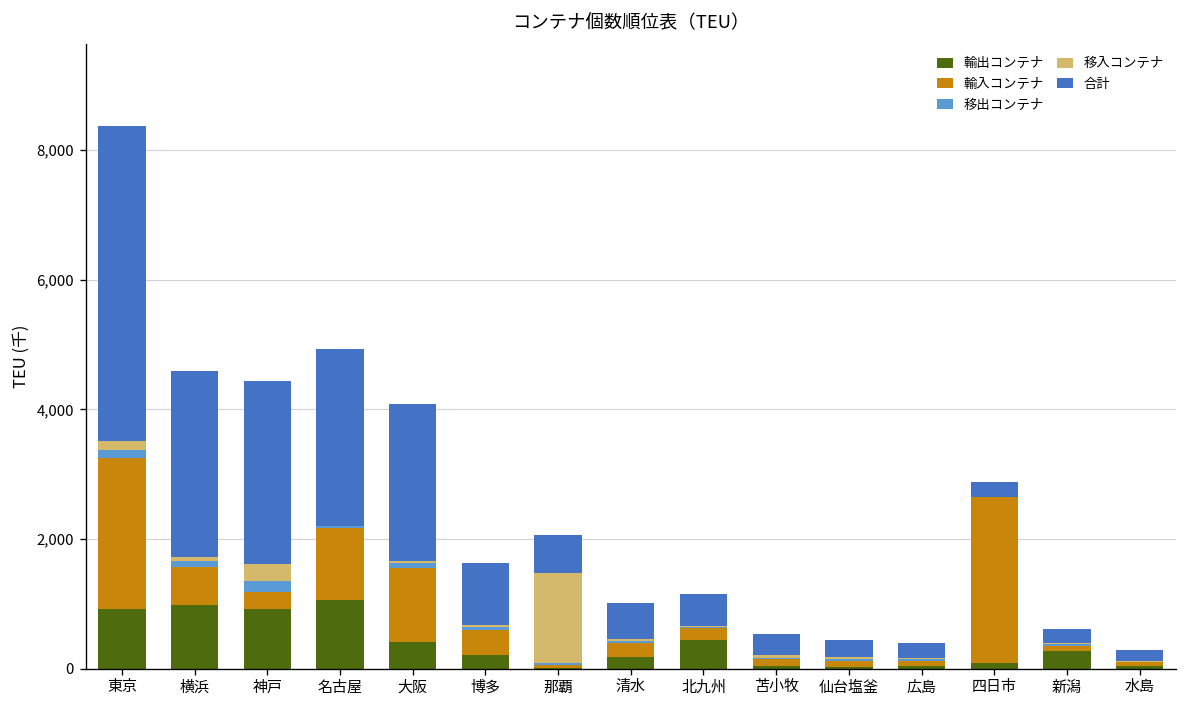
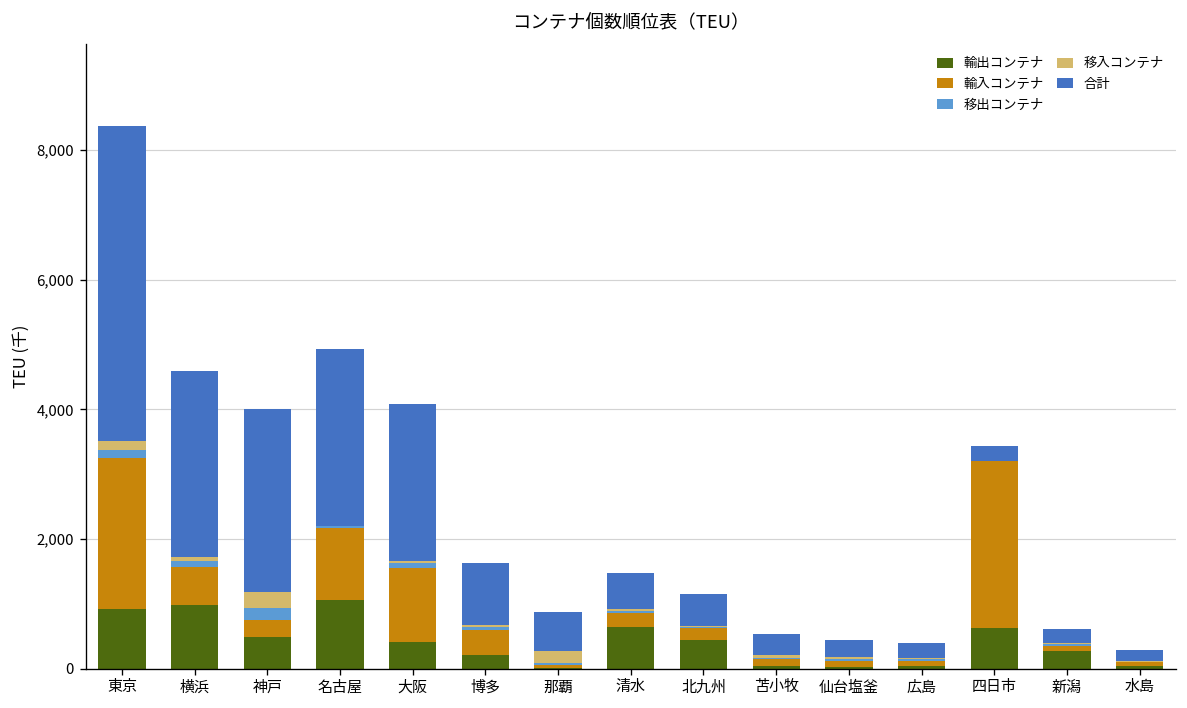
  {
    "輸出コンテナ": {
      "東京": "900",
      "横浜": "1,000",
-     "神戸": "900",
+     "神戸": "500",
      "名古屋": "1,100",
      "大阪": "400",
      "博多": "200",
-     "清水": "200",
+     "清水": "700",
      "北九州": "400",
      "広島": "0",
-     "四日市": "100",
+     "四日市": "600",
      "新潟": "300"
    },
    "輸入コンテナ": {
      "東京": "2,300",
      "横浜": "600",
      "神戸": "300",
      "名古屋": "1,100",
      "大阪": "1,100",
      "博多": "400",
      "清水": "200",
      "北九州": "200",
      "苫小牧": "100",
      "仙台塩釜": "100",
      "広島": "100",
      "四日市": "2,600",
      "新潟": "100",
      "水島": "100"
    },
    "移入コンテナ": {
      "東京": "100",
      "横浜": "100",
      "神戸": "300",
-     "那覇": "1,400"
+     "那覇": "200"
    }
  }
